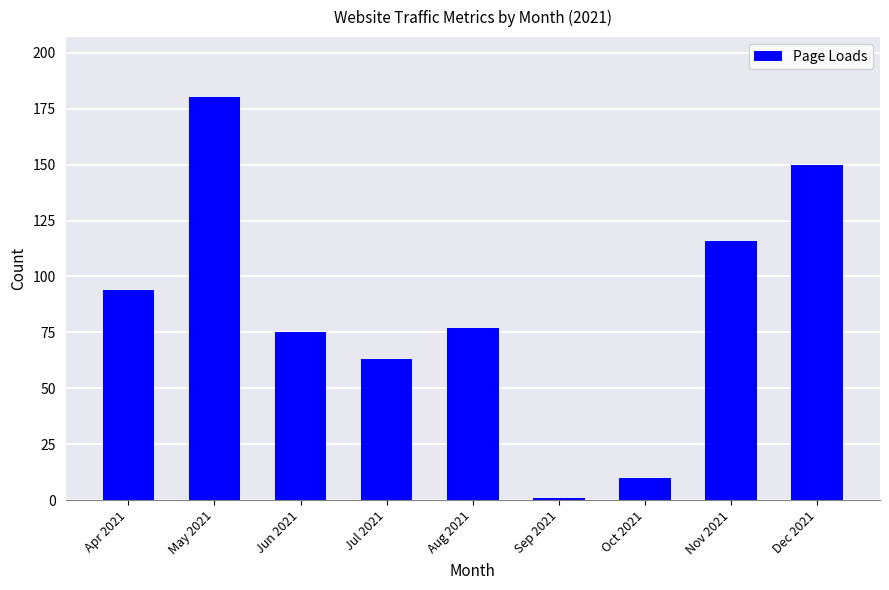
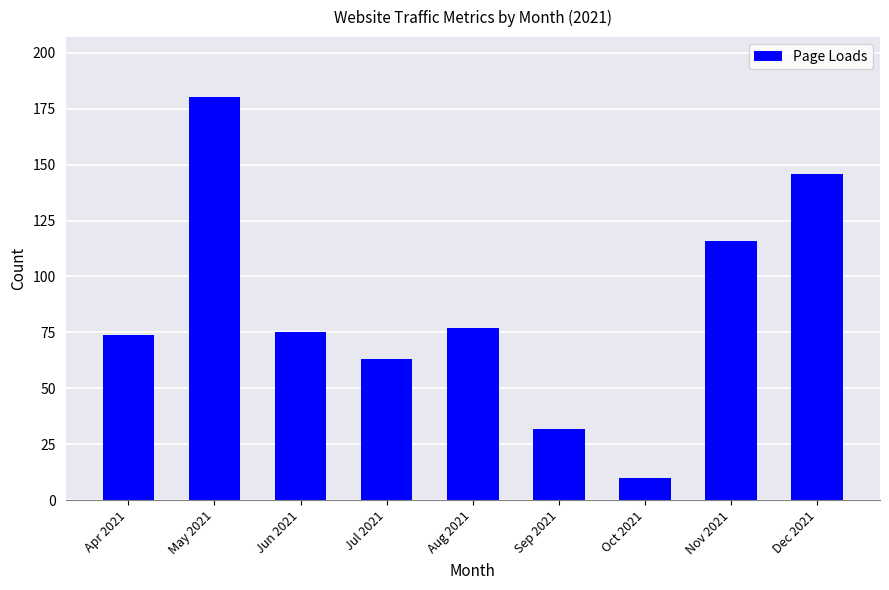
  {
-   "Apr 2021": 94,
+   "Apr 2021": 74,
    "May 2021": 180,
    "Jun 2021": 75,
    "Jul 2021": 63,
    "Aug 2021": 77,
-   "Sep 2021": 1,
+   "Sep 2021": 32,
    "Oct 2021": 10,
    "Nov 2021": 116,
-   "Dec 2021": 150
+   "Dec 2021": 146
  }
